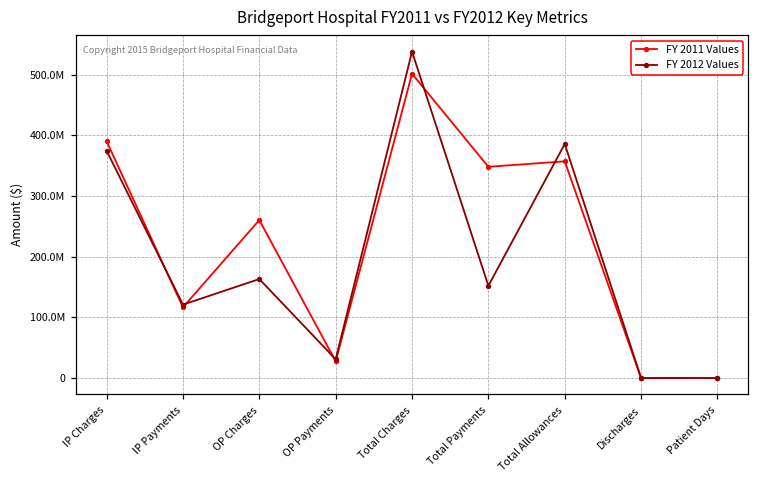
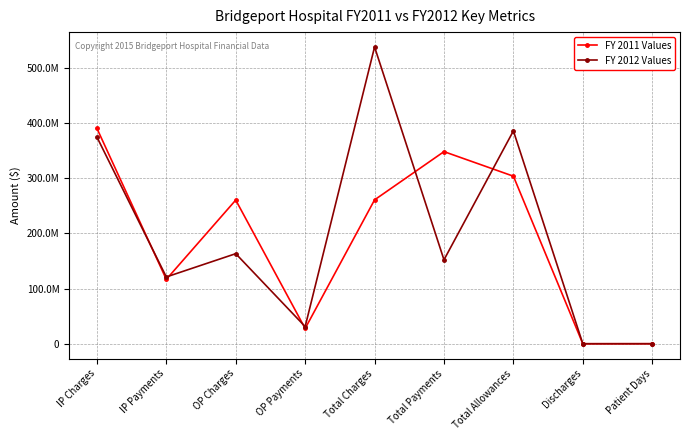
  {
    "FY 2011 Values": {
      "IP Charges": 390000000,
      "OP Charges": 260000000,
-     "Total Charges": 500000000,
+     "Total Charges": 260000000,
      "Total Payments": 350000000,
-     "Total Allowances": 360000000
+     "Total Allowances": 300000000
    },
    "FY 2012 Values": {
      "IP Charges": 370000000,
      "OP Charges": 160000000,
      "Total Charges": 540000000,
      "Total Payments": 150000000,
      "Total Allowances": 390000000
    }
  }
